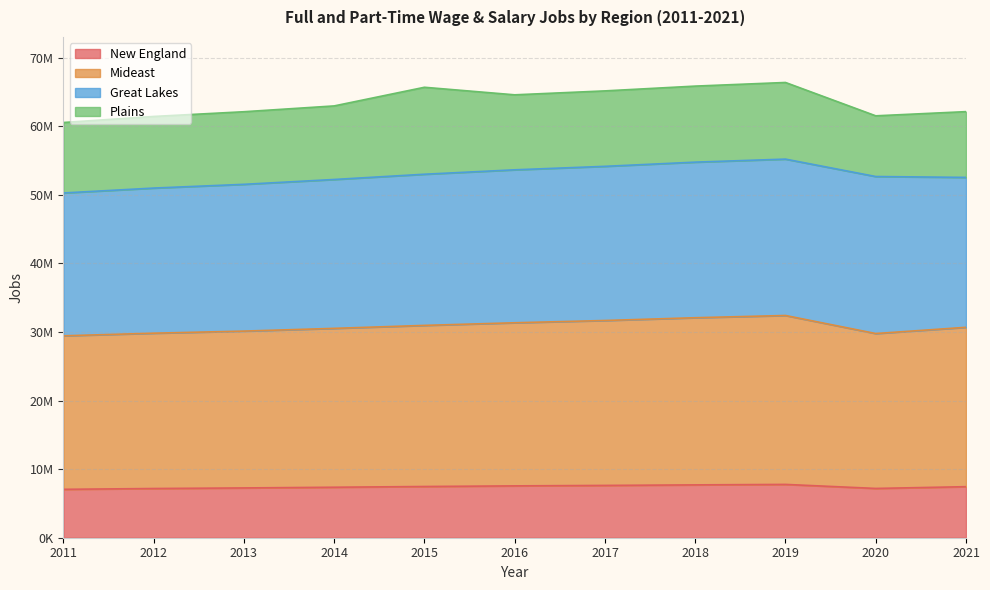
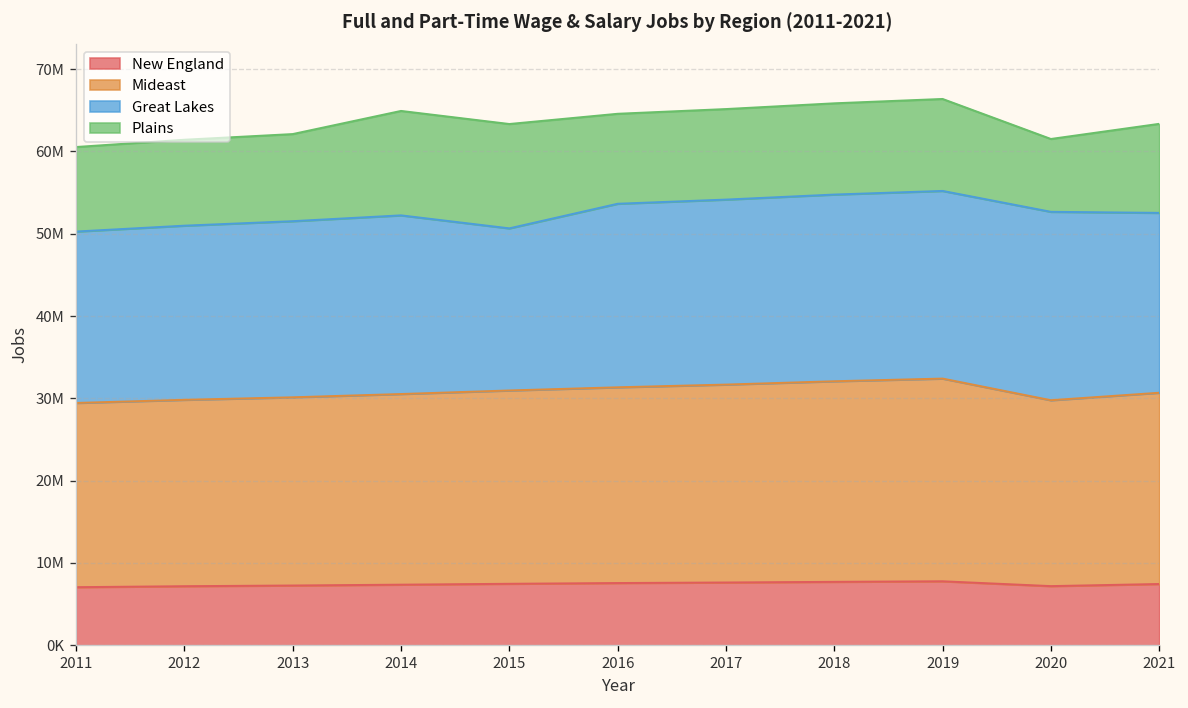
  {
    "Great Lakes": {
      "2011": 21000000,
      "2012": 21000000,
      "2013": 21000000,
      "2014": 22000000,
-     "2015": 22000000,
+     "2015": 20000000,
      "2016": 22000000,
      "2017": 22000000,
      "2018": 23000000,
      "2019": 23000000,
      "2020": 23000000,
      "2021": 22000000
    },
    "Plains": {
      "2011": 10000000,
      "2013": 11000000,
-     "2014": 11000000,
+     "2014": 13000000,
      "2015": 13000000,
      "2016": 11000000,
      "2017": 11000000,
      "2018": 11000000,
      "2019": 11000000,
      "2020": 9000000,
-     "2021": 10000000
+     "2021": 11000000
    }
  }
